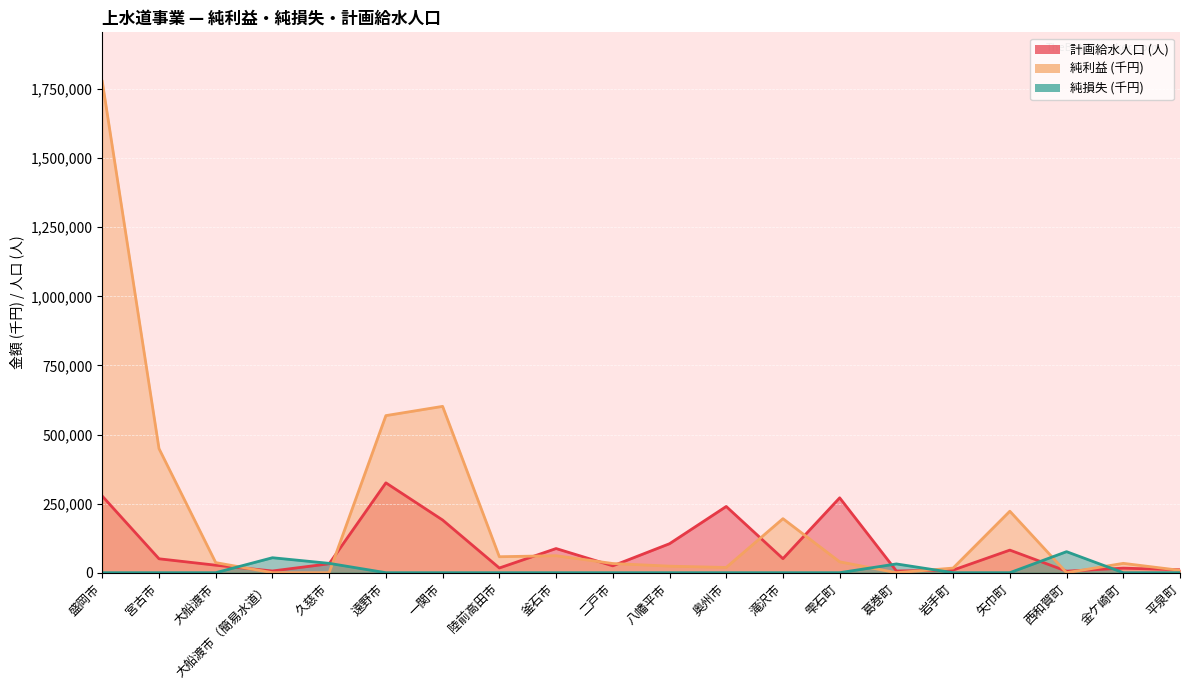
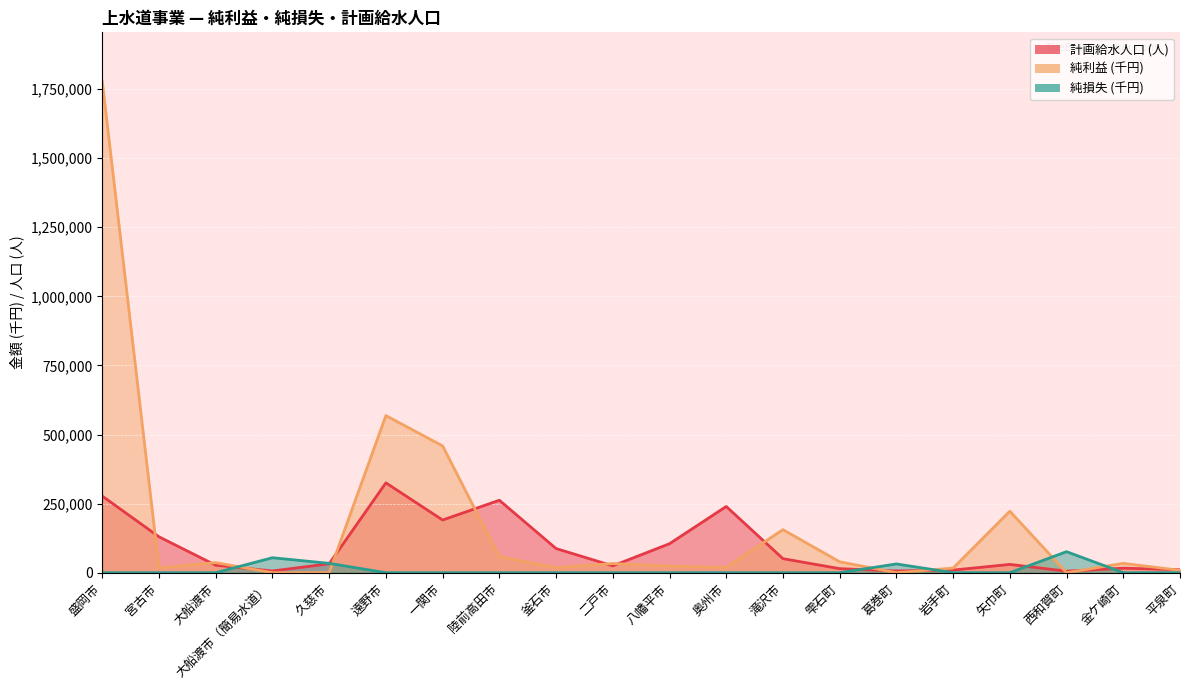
  {
    "計画給水人口 (人)": {
      "盛岡市": "280,000",
-     "宮古市": "50,000",
+     "宮古市": "130,000",
      "大船渡市": "30,000",
      "遠野市": "330,000",
      "一関市": "190,000",
-     "陸前高田市": "20,000",
+     "陸前高田市": "260,000",
      "釜石市": "90,000",
      "八幡平市": "100,000",
      "奥州市": "240,000",
      "滝沢市": "50,000",
-     "雫石町": "270,000",
-     "矢巾町": "80,000",
+     "雫石町": "10,000",
+     "矢巾町": "30,000",
      "金ケ崎町": "20,000"
    },
    "純利益 (千円)": {
      "盛岡市": "1,780,000",
-     "宮古市": "450,000",
+     "宮古市": "20,000",
      "大船渡市": "40,000",
      "久慈市": "0",
      "遠野市": "570,000",
-     "一関市": "600,000",
+     "一関市": "460,000",
      "陸前高田市": "60,000",
-     "釜石市": "60,000",
+     "釜石市": "20,000",
      "八幡平市": "20,000",
      "奥州市": "20,000",
-     "滝沢市": "200,000",
+     "滝沢市": "160,000",
      "雫石町": "40,000",
      "矢巾町": "220,000",
      "金ケ崎町": "30,000"
    },
    "純損失 (千円)": {
      "盛岡市": "0",
      "宮古市": "0",
      "大船渡市": "0",
      "大船渡市（簡易水道）": "50,000",
      "遠野市": "0",
      "一関市": "0",
      "陸前高田市": "0",
      "釜石市": "0",
      "二戸市": "0",
      "八幡平市": "0",
      "奥州市": "0",
      "滝沢市": "0",
      "雫石町": "0",
      "葛巻町": "30,000",
      "岩手町": "0",
      "矢巾町": "0",
      "西和賀町": "80,000",
      "金ケ崎町": "0"
    }
  }
